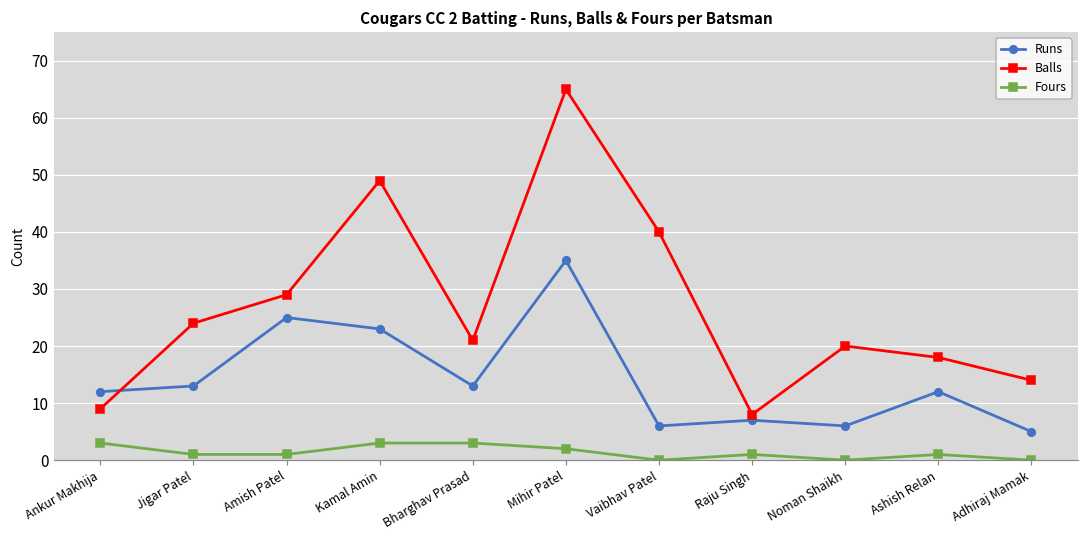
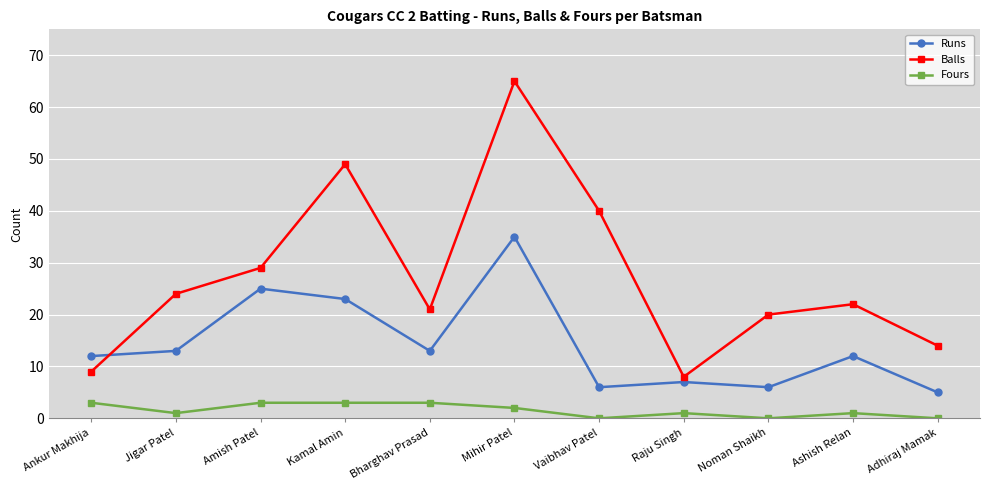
  {
    "Runs": {
      "Ankur Makhija": 12,
      "Jigar Patel": 13,
      "Amish Patel": 25,
      "Kamal Amin": 23,
      "Bharghav Prasad": 13,
      "Mihir Patel": 35,
      "Vaibhav Patel": 6,
      "Raju Singh": 7,
      "Noman Shaikh": 6,
      "Ashish Relan": 12,
      "Adhiraj Mamak": 5
    },
    "Balls": {
      "Ankur Makhija": 9,
      "Jigar Patel": 24,
      "Amish Patel": 29,
      "Kamal Amin": 49,
      "Bharghav Prasad": 21,
      "Mihir Patel": 65,
      "Vaibhav Patel": 40,
      "Raju Singh": 8,
      "Noman Shaikh": 20,
-     "Ashish Relan": 18,
+     "Ashish Relan": 22,
      "Adhiraj Mamak": 14
    },
    "Fours": {
      "Ankur Makhija": 3,
      "Jigar Patel": 1,
-     "Amish Patel": 1,
+     "Amish Patel": 3,
      "Kamal Amin": 3,
      "Bharghav Prasad": 3,
      "Mihir Patel": 2,
      "Vaibhav Patel": 0,
      "Raju Singh": 1,
      "Noman Shaikh": 0,
      "Ashish Relan": 1,
      "Adhiraj Mamak": 0
    }
  }
